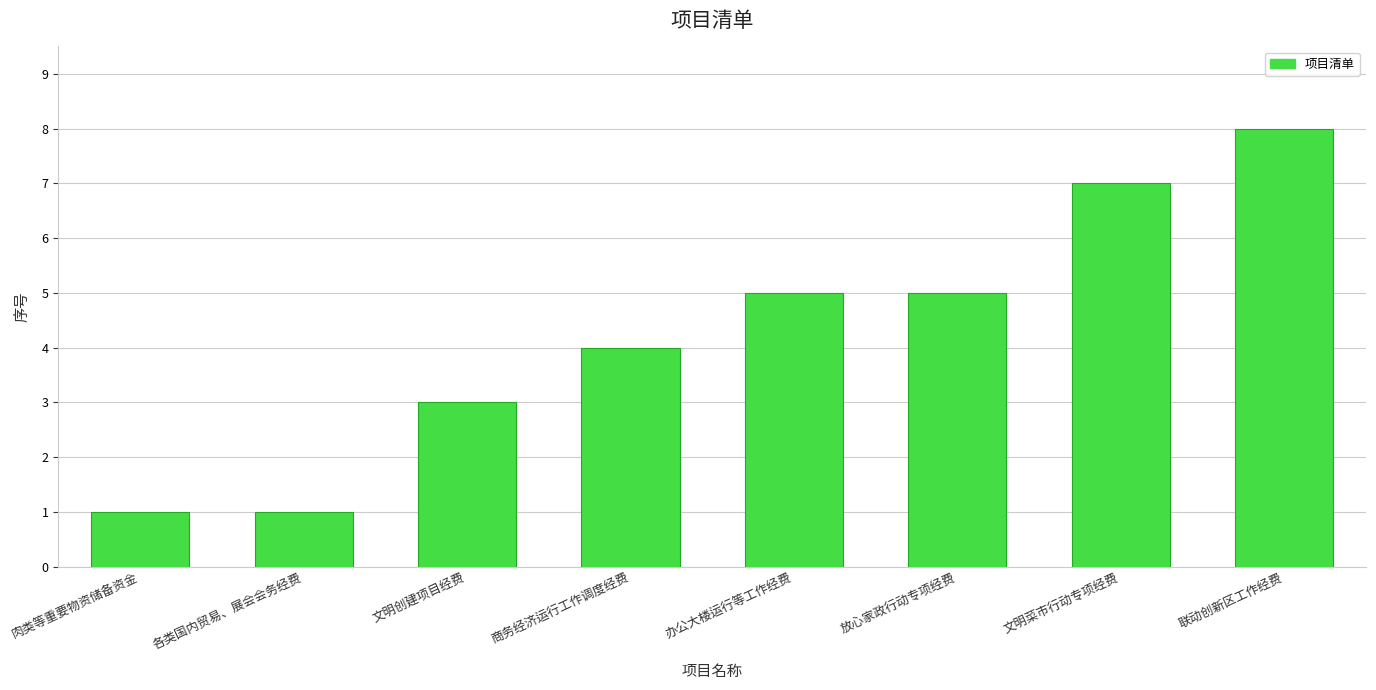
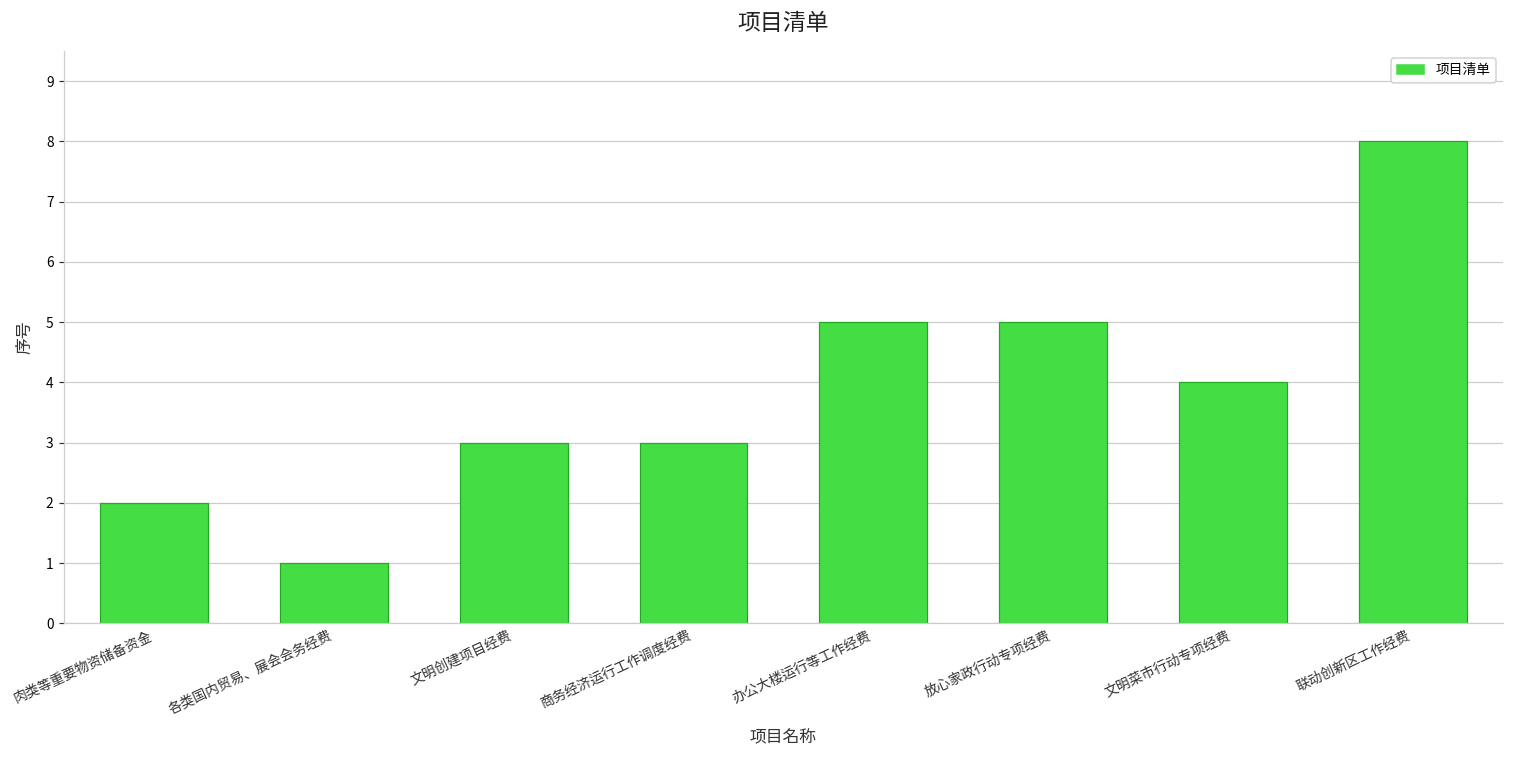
  {
-   "肉类等重要物资储备资金": 1,
+   "肉类等重要物资储备资金": 2,
    "各类国内贸易、展会会务经费": 1,
    "文明创建项目经费": 3,
-   "商务经济运行工作调度经费": 4,
+   "商务经济运行工作调度经费": 3,
    "办公大楼运行等工作经费": 5,
    "放心家政行动专项经费": 5,
-   "文明菜市行动专项经费": 7,
+   "文明菜市行动专项经费": 4,
    "联动创新区工作经费": 8
  }
